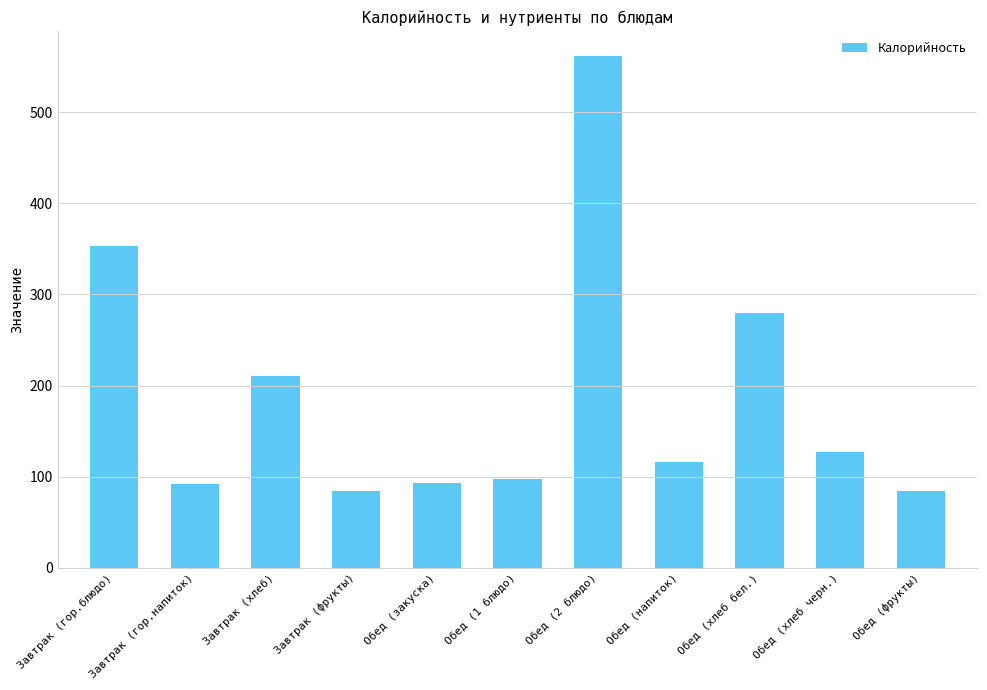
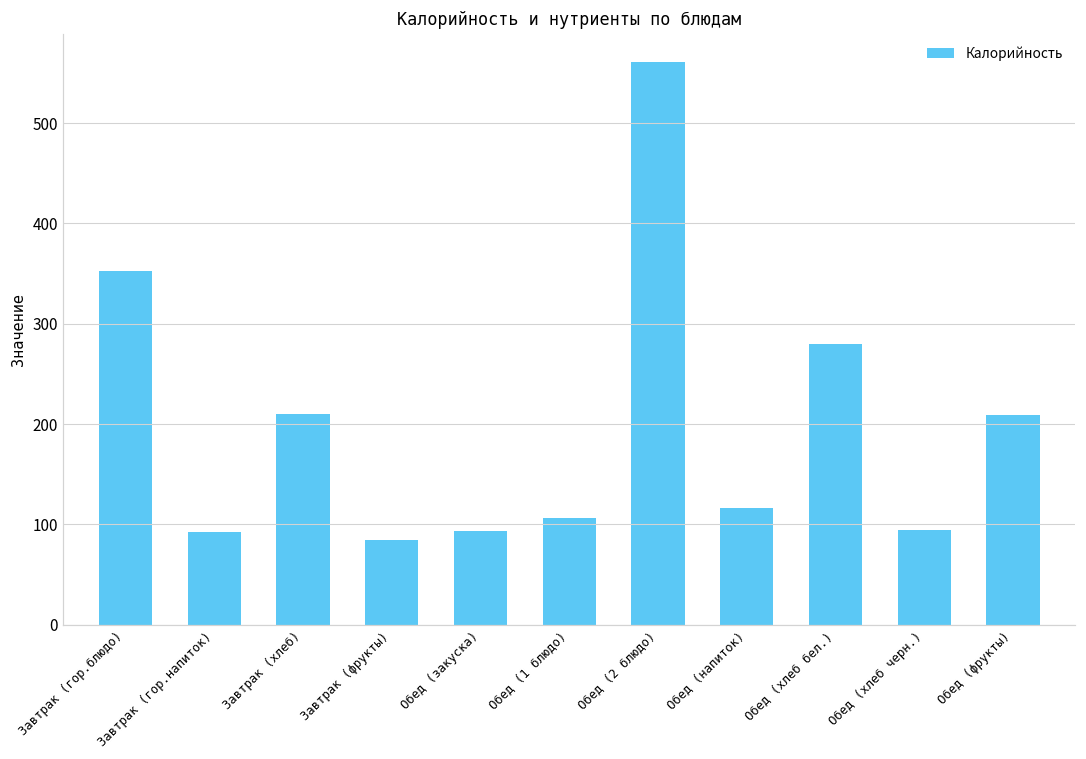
  {
    "Завтрак (гор.блюдо)": 350,
    "Завтрак (гор.напиток)": 90,
    "Завтрак (хлеб)": 210,
    "Завтрак (фрукты)": 80,
    "Обед (закуска)": 90,
-   "Обед (1 блюдо)": 100,
+   "Обед (1 блюдо)": 110,
    "Обед (2 блюдо)": 560,
    "Обед (напиток)": 120,
    "Обед (хлеб бел.)": 280,
-   "Обед (хлеб черн.)": 130,
-   "Обед (фрукты)": 80
+   "Обед (хлеб черн.)": 90,
+   "Обед (фрукты)": 210
  }
